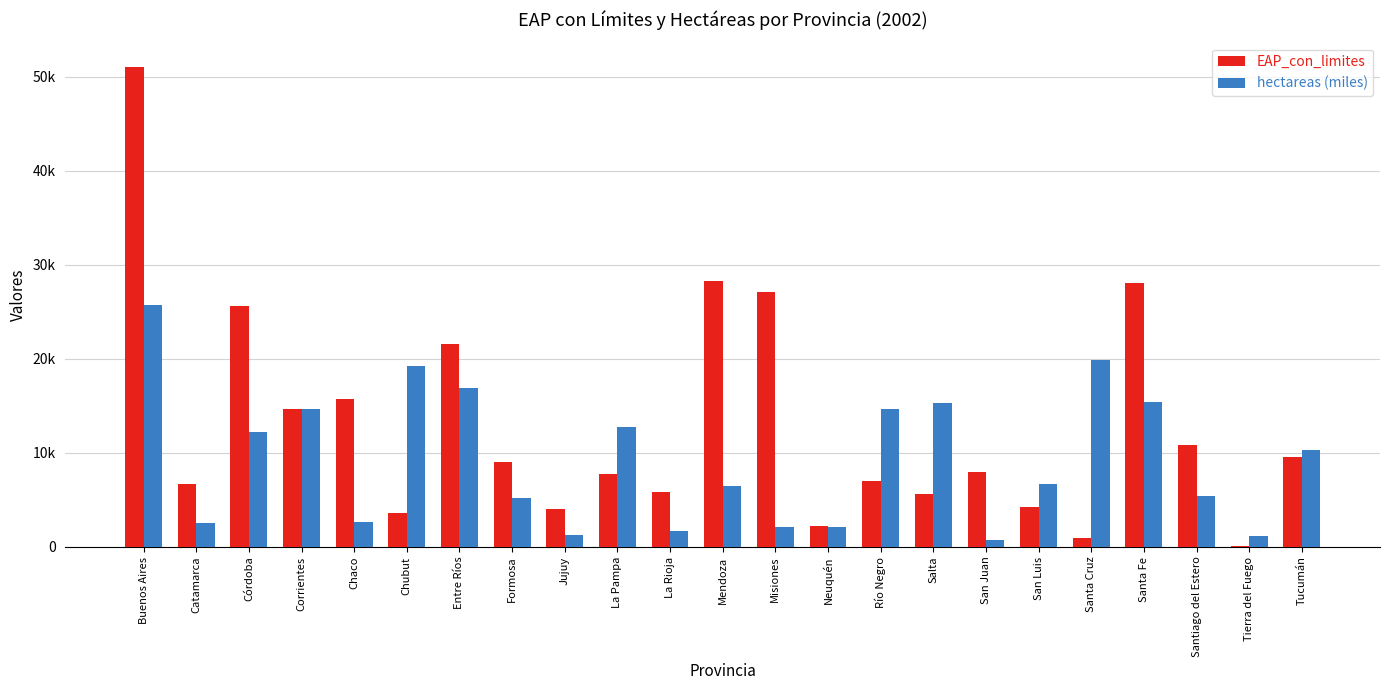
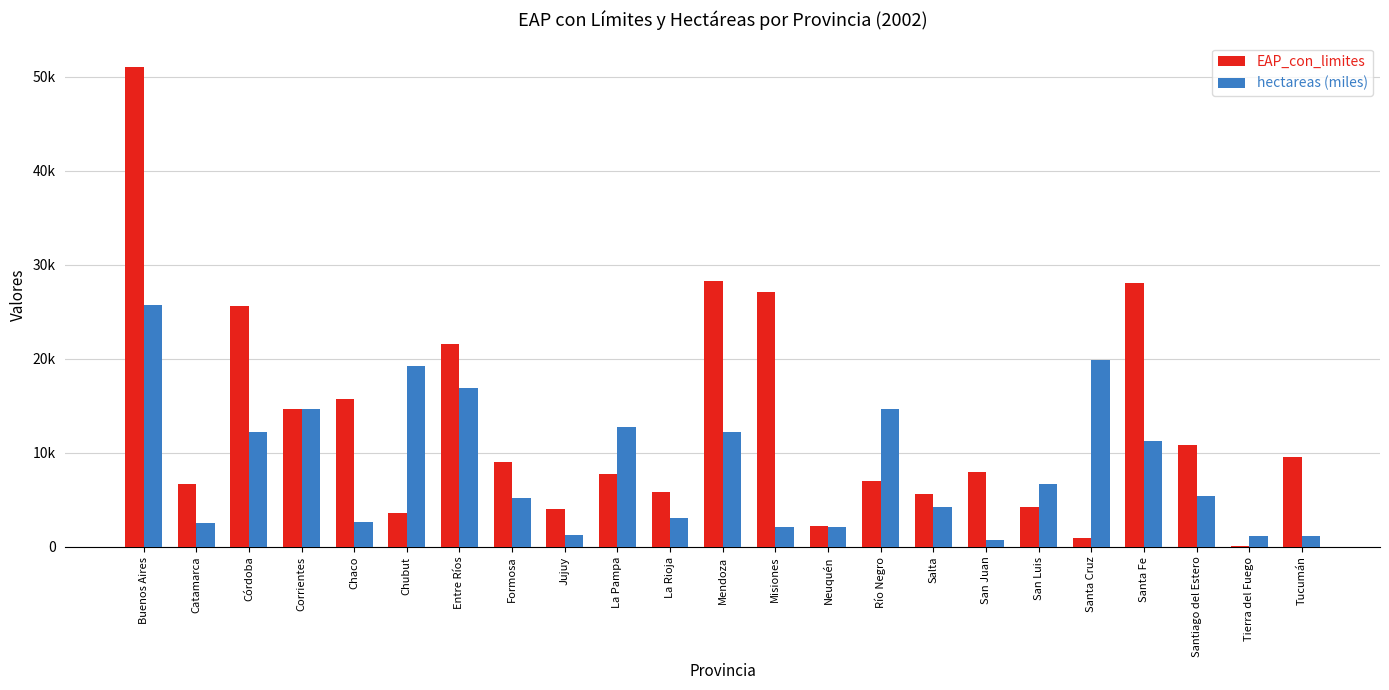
  {
    "EAP_con_limites": {
      "Buenos Aires": 51000,
      "Catamarca": 7000,
      "Córdoba": 26000,
      "Corrientes": 15000,
      "Chaco": 16000,
      "Chubut": 4000,
      "Entre Ríos": 22000,
      "Formosa": 9000,
      "Jujuy": 4000,
      "La Pampa": 8000,
      "La Rioja": 6000,
      "Mendoza": 28000,
      "Misiones": 27000,
      "Neuquén": 2000,
      "Río Negro": 7000,
      "Salta": 6000,
      "San Juan": 8000,
      "San Luis": 4000,
      "Santa Cruz": 1000,
      "Santa Fe": 28000,
      "Santiago del Estero": 11000,
      "Tucumán": 10000
    },
    "hectareas (miles)": {
      "Buenos Aires": 26000,
      "Catamarca": 3000,
      "Córdoba": 12000,
      "Corrientes": 15000,
      "Chaco": 3000,
      "Chubut": 19000,
      "Entre Ríos": 17000,
      "Formosa": 5000,
      "Jujuy": 1000,
      "La Pampa": 13000,
-     "La Rioja": 2000,
-     "Mendoza": 6000,
+     "La Rioja": 3000,
+     "Mendoza": 12000,
      "Misiones": 2000,
      "Neuquén": 2000,
      "Río Negro": 15000,
-     "Salta": 15000,
+     "Salta": 4000,
      "San Juan": 1000,
      "San Luis": 7000,
      "Santa Cruz": 20000,
-     "Santa Fe": 15000,
+     "Santa Fe": 11000,
      "Santiago del Estero": 5000,
      "Tierra del Fuego": 1000,
-     "Tucumán": 10000
+     "Tucumán": 1000
    }
  }
